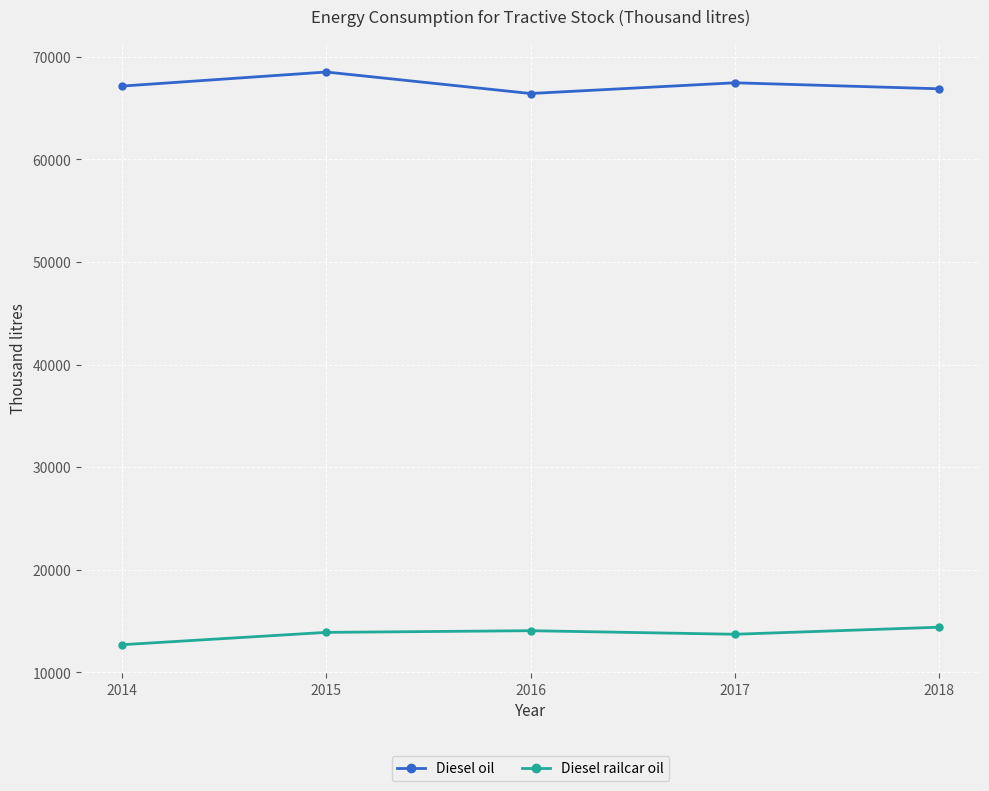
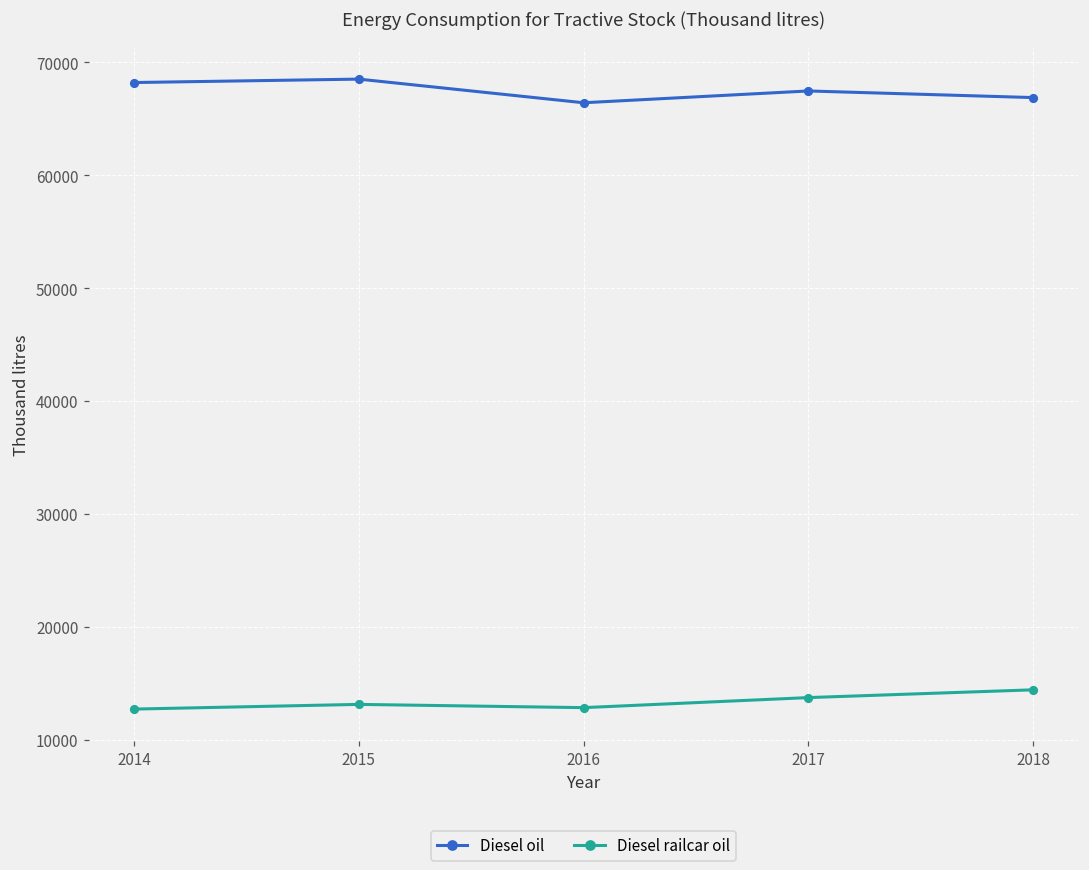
  {
    "Diesel oil": {
-     "2014": 67200,
+     "2014": 68200,
      "2015": 68500,
      "2016": 66400,
      "2017": 67500,
      "2018": 66900
    },
    "Diesel railcar oil": {
      "2014": 12700,
-     "2015": 13900,
-     "2016": 14100,
+     "2015": 13100,
+     "2016": 12800,
      "2017": 13700,
      "2018": 14400
    }
  }
